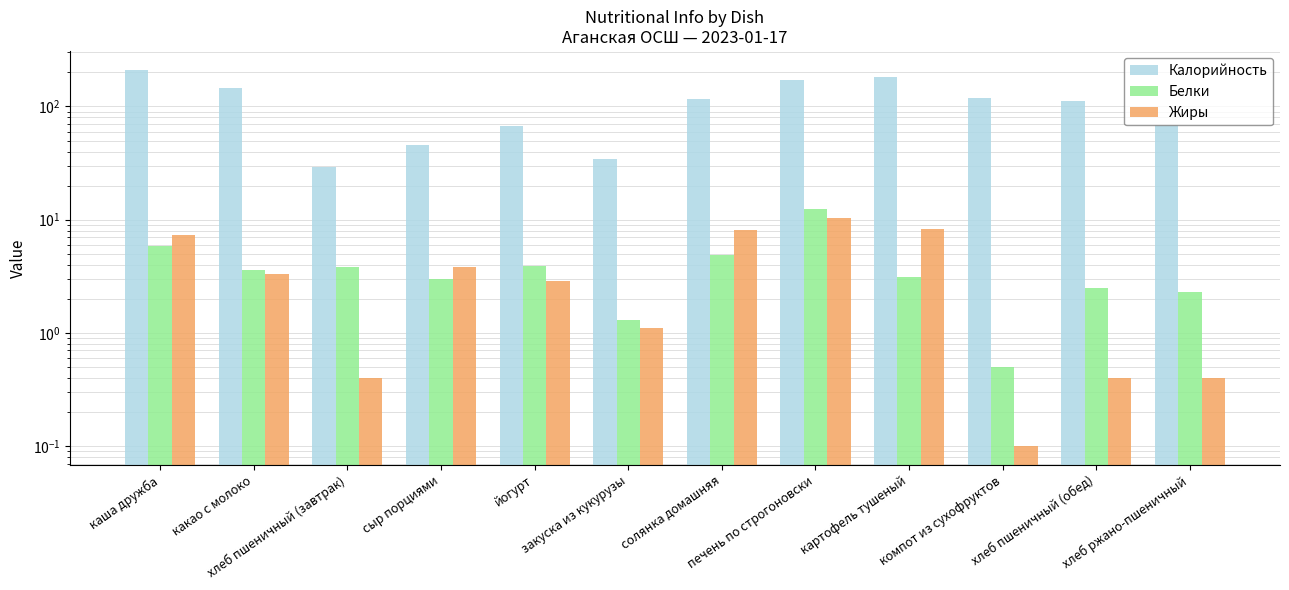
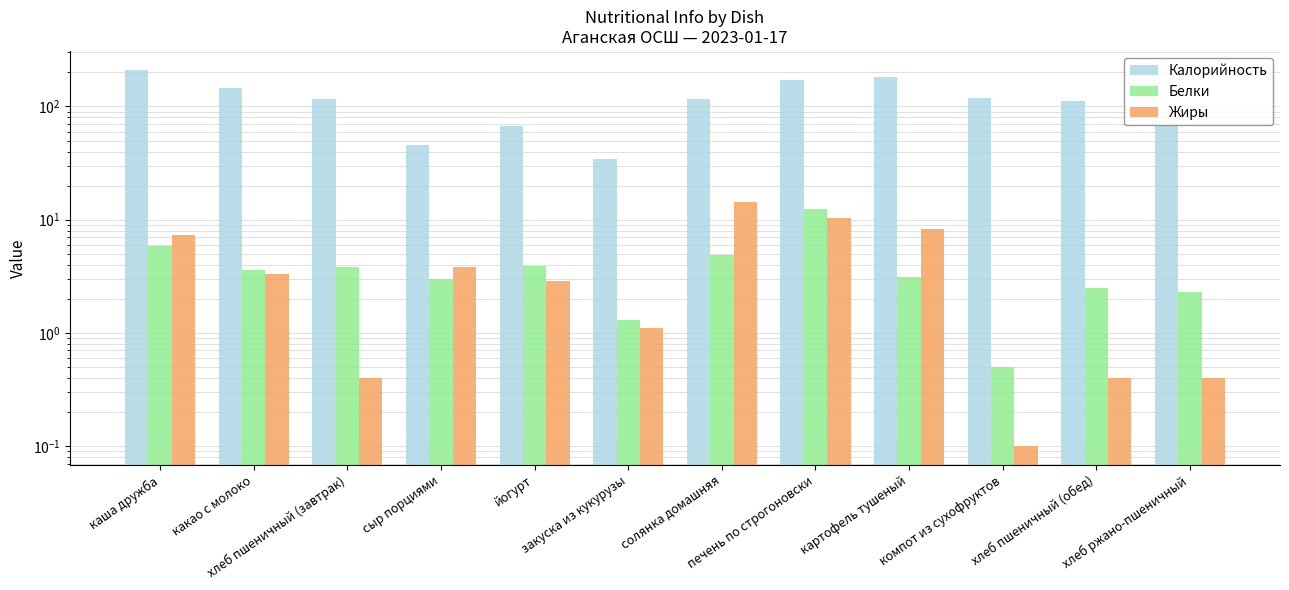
  {
    "Калорийность": {
      "каша дружба": 210,
      "какао с молоко": 140,
-     "хлеб пшеничный (завтрак)": 29,
+     "хлеб пшеничный (завтрак)": 120,
      "сыр порциями": 46,
      "йогурт": 70,
      "закуска из кукурузы": 34,
      "солянка домашняя": 120,
      "печень по строгоновски": 170,
      "картофель тушеный": 180,
      "компот из сухофруктов": 120,
      "хлеб пшеничный (обед)": 110
    },
    "Белки": {
      "каша дружба": 6,
      "какао с молоко": 3.6,
      "хлеб пшеничный (завтрак)": 3.8,
      "сыр порциями": 3,
      "йогурт": 4,
      "закуска из кукурузы": 1.3,
      "солянка домашняя": 5,
      "печень по строгоновски": 12,
      "картофель тушеный": 3,
      "компот из сухофруктов": 0.5,
      "хлеб пшеничный (обед)": 2.5,
      "хлеб ржано-пшеничный": 2.3
    },
    "Жиры": {
      "каша дружба": 7,
      "какао с молоко": 3.3,
      "хлеб пшеничный (завтрак)": 0.40,
      "сыр порциями": 3.8,
      "йогурт": 3,
      "закуска из кукурузы": 1.1,
-     "солянка домашняя": 8,
+     "солянка домашняя": 14,
      "печень по строгоновски": 10,
      "картофель тушеный": 8,
      "компот из сухофруктов": 0.10,
      "хлеб пшеничный (обед)": 0.40,
      "хлеб ржано-пшеничный": 0.40
    }
  }
